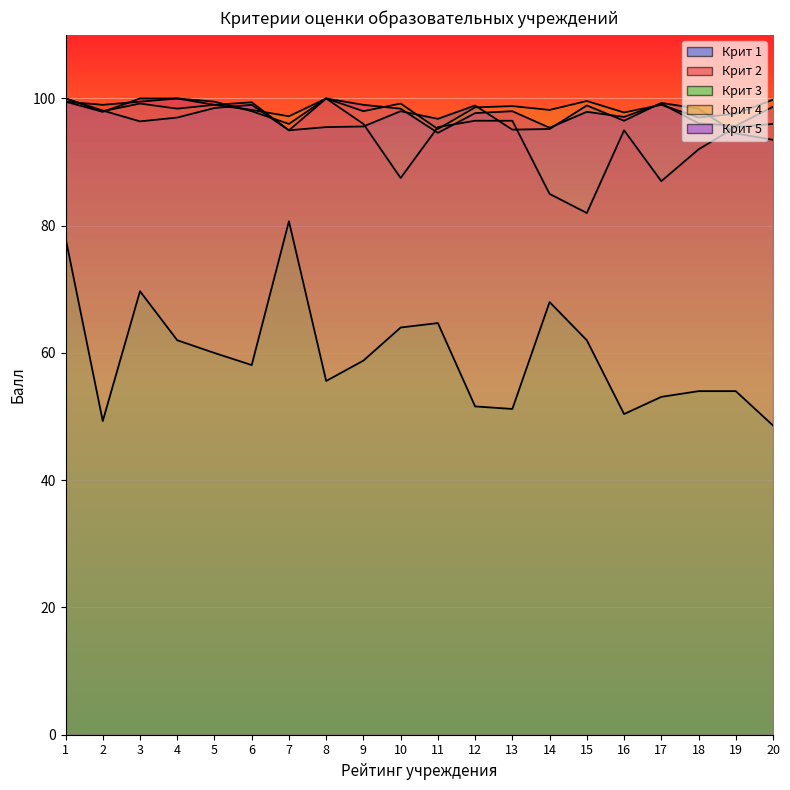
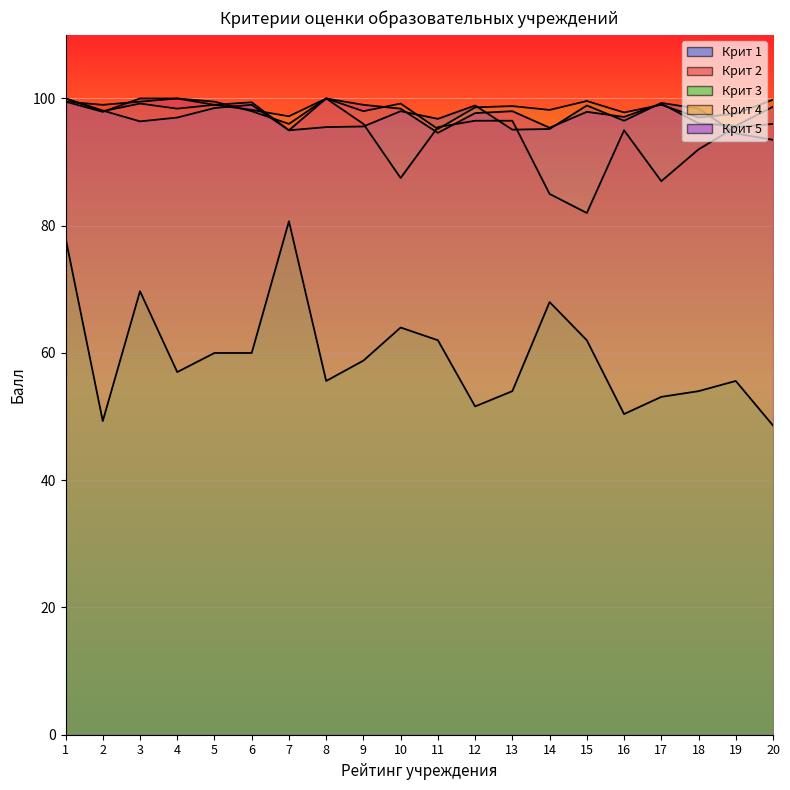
  {
    "Крит 3": {
      "1": 78,
      "2": 49,
      "3": 70,
-     "4": 62,
+     "4": 57,
      "5": 60,
-     "6": 58,
+     "6": 60,
      "7": 81,
      "8": 56,
      "9": 59,
      "10": 64,
-     "11": 65,
+     "11": 62,
      "12": 52,
-     "13": 51,
+     "13": 54,
      "14": 68,
      "15": 62,
      "16": 50,
      "17": 53,
      "18": 54,
-     "19": 54,
+     "19": 56,
      "20": 49
    }
  }
